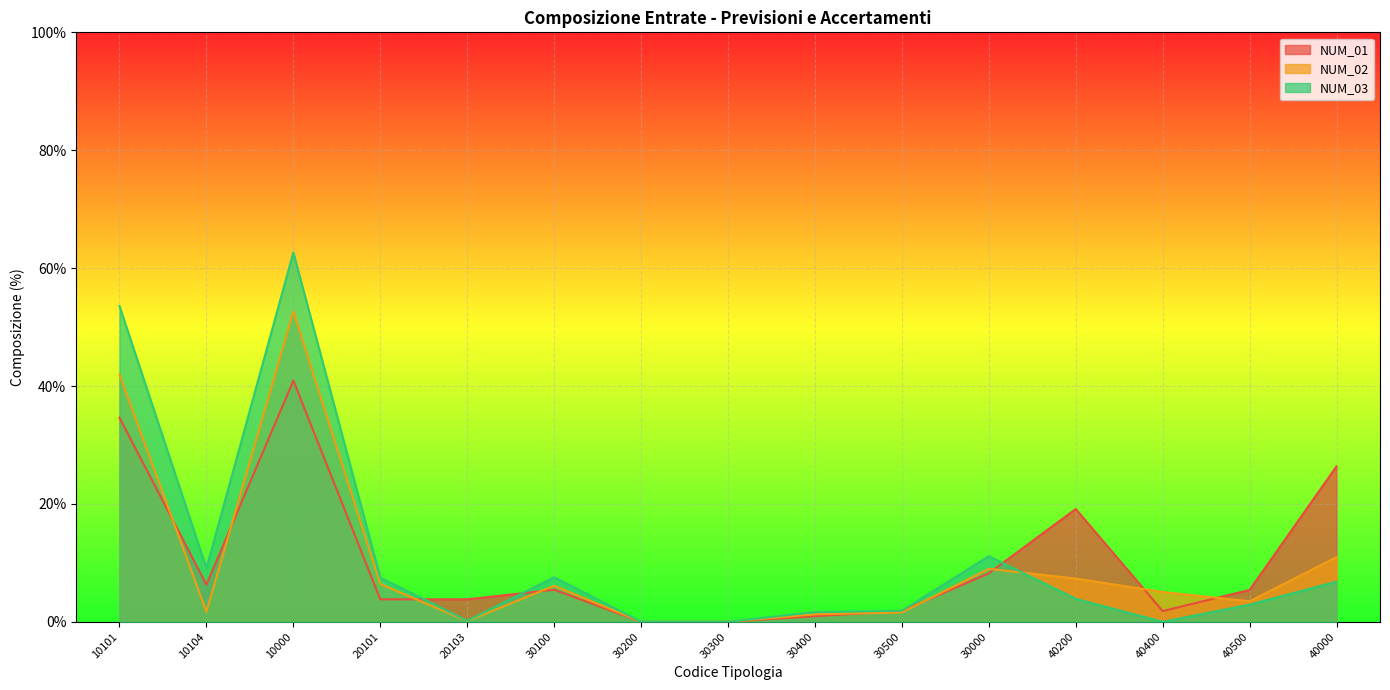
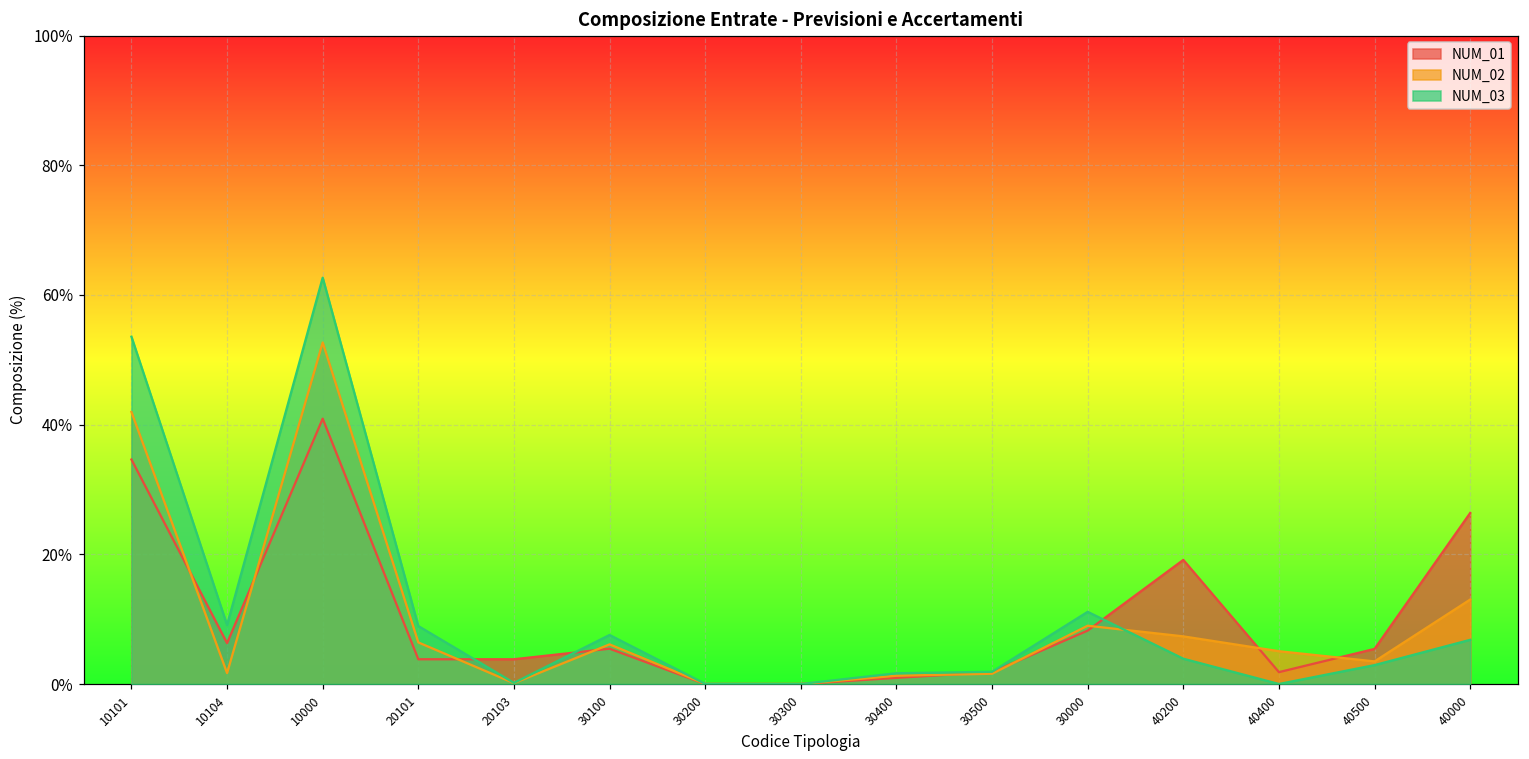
  {
    "NUM_01": {
      "10101": "35%",
      "10104": "6%",
      "10000": "41%",
      "20101": "4%",
      "20103": "4%",
      "30100": "5%",
      "30000": "8%",
      "40200": "19%",
      "40400": "2%",
      "40500": "5%",
      "40000": "26%"
    },
    "NUM_02": {
      "10101": "42%",
      "10104": "2%",
      "10000": "53%",
      "20101": "6%",
      "30100": "6%",
      "30000": "9%",
      "40200": "7%",
      "40400": "5%",
      "40500": "3%",
-     "40000": "11%"
+     "40000": "13%"
    },
    "NUM_03": {
      "10101": "54%",
      "10104": "9%",
      "10000": "63%",
-     "20101": "7%",
+     "20101": "9%",
      "30100": "8%",
      "30000": "11%",
      "40200": "4%",
      "40400": "0%",
      "40500": "3%",
      "40000": "7%"
    }
  }
